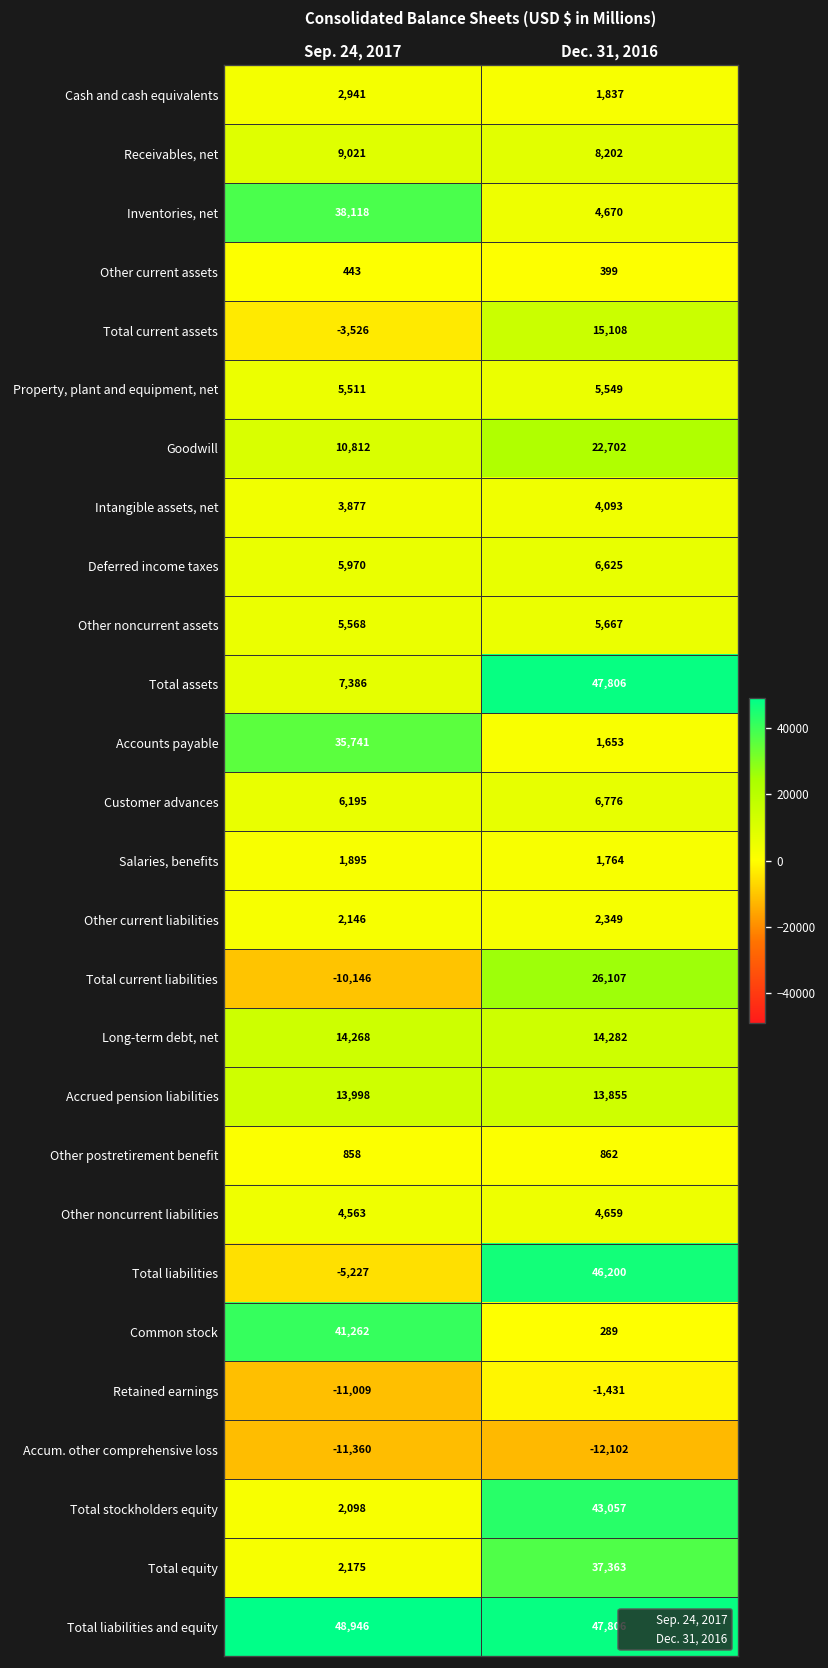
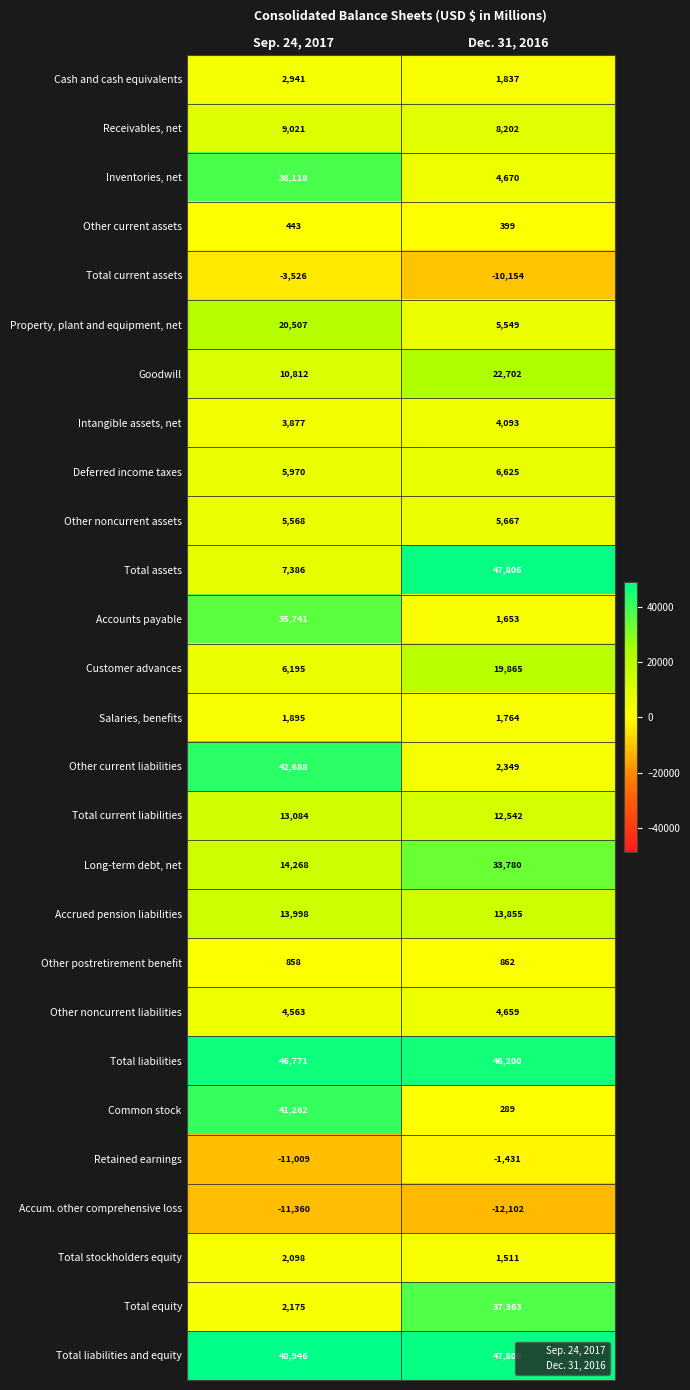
  {
    "Cash and cash equivalents": {
      "Sep. 24, 2017": "2,941",
      "Dec. 31, 2016": "1,837"
    },
    "Receivables, net": {
      "Sep. 24, 2017": "9,021",
      "Dec. 31, 2016": "8,202"
    },
    "Inventories, net": {
      "Sep. 24, 2017": "38,118",
      "Dec. 31, 2016": "4,670"
    },
    "Other current assets": {
      "Sep. 24, 2017": "443",
      "Dec. 31, 2016": "399"
    },
    "Total current assets": {
      "Sep. 24, 2017": "-3,526",
-     "Dec. 31, 2016": "15,108"
+     "Dec. 31, 2016": "-10,154"
    },
    "Property, plant and equipment, net": {
-     "Sep. 24, 2017": "5,511",
+     "Sep. 24, 2017": "20,507",
      "Dec. 31, 2016": "5,549"
    },
    "Goodwill": {
      "Sep. 24, 2017": "10,812",
      "Dec. 31, 2016": "22,702"
    },
    "Intangible assets, net": {
      "Sep. 24, 2017": "3,877",
      "Dec. 31, 2016": "4,093"
    },
    "Deferred income taxes": {
      "Sep. 24, 2017": "5,970",
      "Dec. 31, 2016": "6,625"
    },
    "Other noncurrent assets": {
      "Sep. 24, 2017": "5,568",
      "Dec. 31, 2016": "5,667"
    },
    "Total assets": {
      "Sep. 24, 2017": "7,386",
      "Dec. 31, 2016": "47,806"
    },
    "Accounts payable": {
      "Sep. 24, 2017": "35,741",
      "Dec. 31, 2016": "1,653"
    },
    "Customer advances": {
      "Sep. 24, 2017": "6,195",
-     "Dec. 31, 2016": "6,776"
+     "Dec. 31, 2016": "19,865"
    },
    "Salaries, benefits": {
      "Sep. 24, 2017": "1,895",
      "Dec. 31, 2016": "1,764"
    },
    "Other current liabilities": {
-     "Sep. 24, 2017": "2,146",
+     "Sep. 24, 2017": "42,688",
      "Dec. 31, 2016": "2,349"
    },
    "Total current liabilities": {
-     "Sep. 24, 2017": "-10,146",
-     "Dec. 31, 2016": "26,107"
+     "Sep. 24, 2017": "13,084",
+     "Dec. 31, 2016": "12,542"
    },
    "Long-term debt, net": {
      "Sep. 24, 2017": "14,268",
-     "Dec. 31, 2016": "14,282"
+     "Dec. 31, 2016": "33,780"
    },
    "Accrued pension liabilities": {
      "Sep. 24, 2017": "13,998",
      "Dec. 31, 2016": "13,855"
    },
    "Other postretirement benefit": {
      "Sep. 24, 2017": "858",
      "Dec. 31, 2016": "862"
    },
    "Other noncurrent liabilities": {
      "Sep. 24, 2017": "4,563",
      "Dec. 31, 2016": "4,659"
    },
    "Total liabilities": {
-     "Sep. 24, 2017": "-5,227",
+     "Sep. 24, 2017": "46,771",
      "Dec. 31, 2016": "46,200"
    },
    "Common stock": {
      "Sep. 24, 2017": "41,262",
      "Dec. 31, 2016": "289"
    },
    "Retained earnings": {
      "Sep. 24, 2017": "-11,009",
      "Dec. 31, 2016": "-1,431"
    },
    "Accum. other comprehensive loss": {
      "Sep. 24, 2017": "-11,360",
      "Dec. 31, 2016": "-12,102"
    },
    "Total stockholders equity": {
      "Sep. 24, 2017": "2,098",
-     "Dec. 31, 2016": "43,057"
+     "Dec. 31, 2016": "1,511"
    },
    "Total equity": {
      "Sep. 24, 2017": "2,175",
      "Dec. 31, 2016": "37,363"
    },
    "Total liabilities and equity": {
      "Sep. 24, 2017": "48,946"
    }
  }
